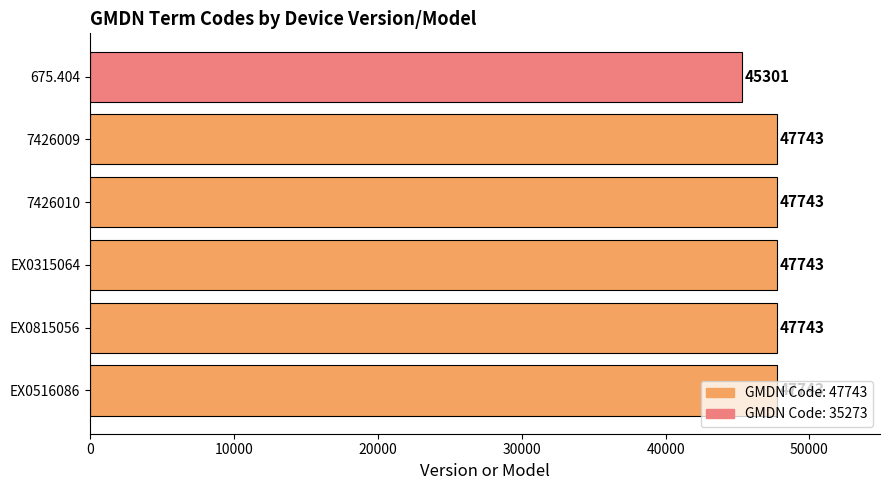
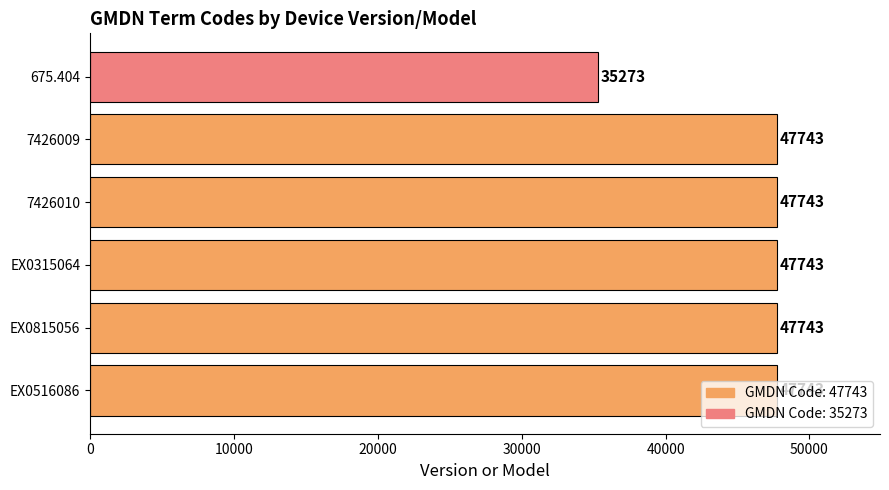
  {
-   "675.404": 45301,
+   "675.404": 35273,
    "7426009": 47743,
    "7426010": 47743,
    "EX0315064": 47743,
    "EX0815056": 47743
  }
